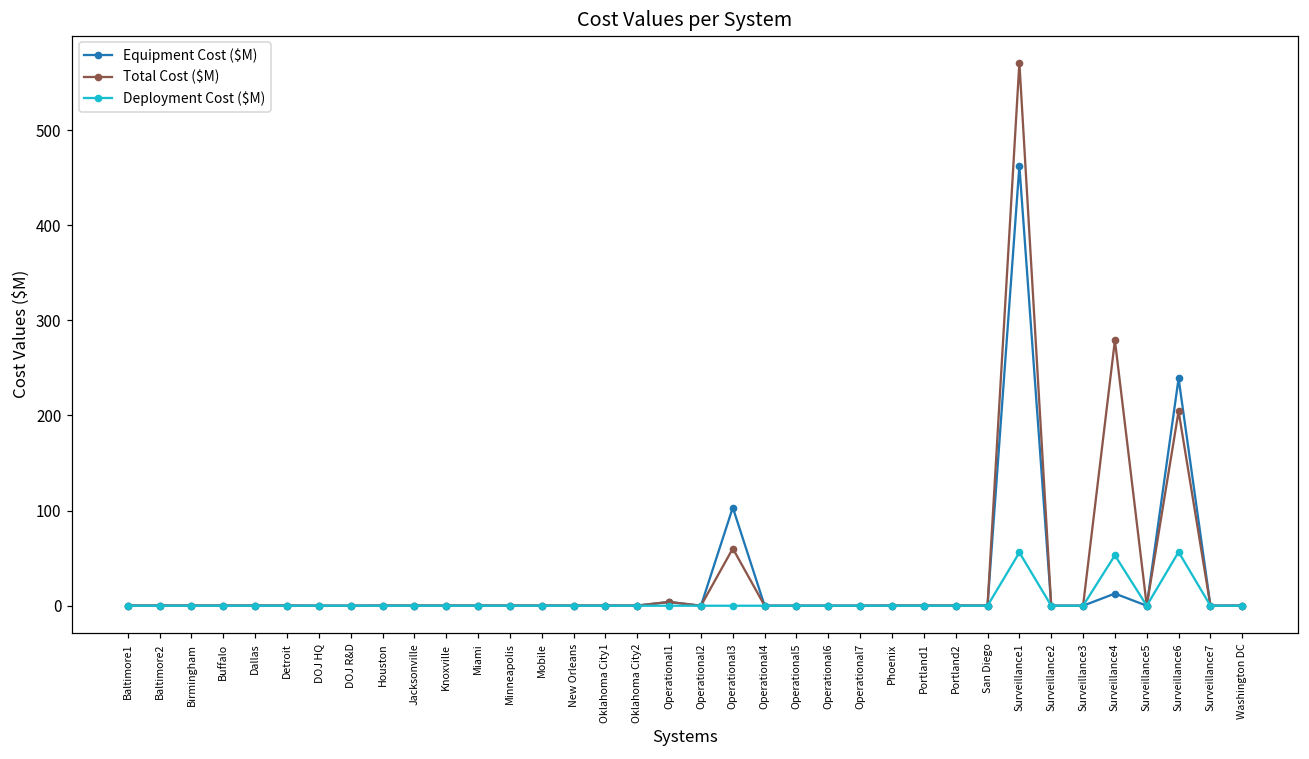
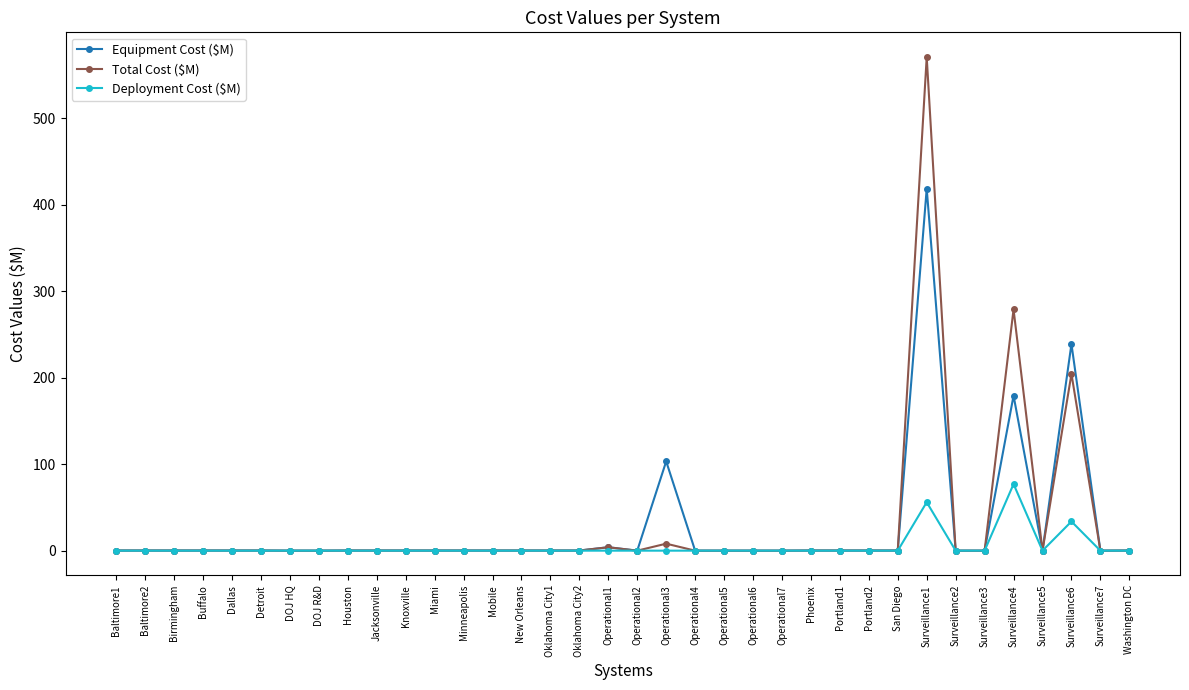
  {
    "Equipment Cost ($M)": {
      "Operational3": 100,
-     "Surveillance1": 460,
-     "Surveillance4": 10,
+     "Surveillance1": 420,
+     "Surveillance4": 180,
      "Surveillance6": 240
    },
    "Total Cost ($M)": {
-     "Operational3": 60,
+     "Operational3": 10,
      "Surveillance1": 570,
      "Surveillance4": 280,
      "Surveillance6": 200
    },
    "Deployment Cost ($M)": {
      "Operational1": 0,
      "Operational3": 0,
      "Surveillance1": 60,
-     "Surveillance4": 50,
-     "Surveillance6": 60
+     "Surveillance4": 80,
+     "Surveillance6": 30
    }
  }
